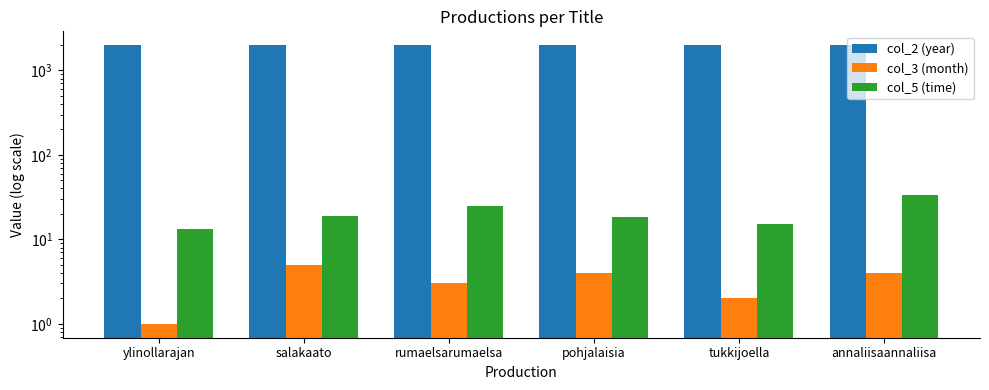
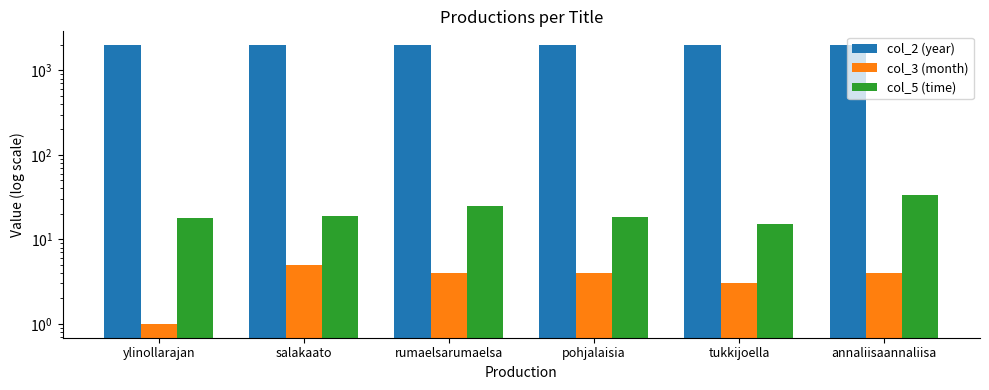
  {
    "col_2 (year)": {
      "ylinollarajan": 2000,
      "salakaato": 2000,
      "rumaelsarumaelsa": 2000,
      "pohjalaisia": 2000,
      "tukkijoella": 2000
    },
    "col_3 (month)": {
      "ylinollarajan": 1,
      "salakaato": 5,
-     "rumaelsarumaelsa": 3,
+     "rumaelsarumaelsa": 4,
      "pohjalaisia": 4,
-     "tukkijoella": 2,
+     "tukkijoella": 3,
      "annaliisaannaliisa": 4
    },
    "col_5 (time)": {
-     "ylinollarajan": 13,
+     "ylinollarajan": 18,
      "salakaato": 19,
      "rumaelsarumaelsa": 25,
      "pohjalaisia": 18,
      "tukkijoella": 15,
      "annaliisaannaliisa": 34
    }
  }
